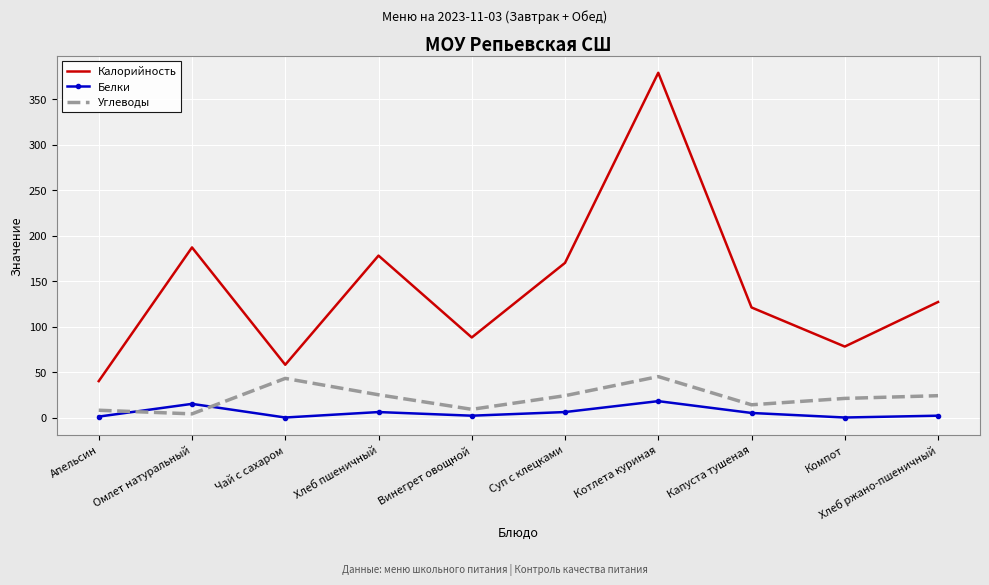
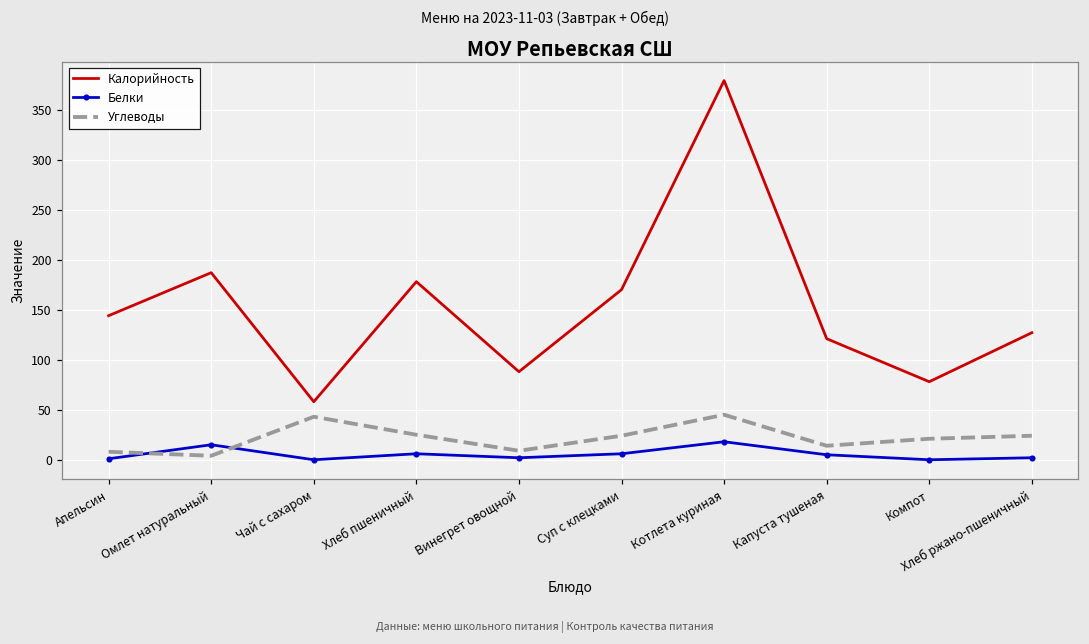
  {
    "Калорийность": {
-     "Апельсин": 40,
+     "Апельсин": 140,
      "Омлет натуральный": 190,
      "Чай с сахаром": 60,
      "Хлеб пшеничный": 180,
      "Винегрет овощной": 90,
      "Суп с клецками": 170,
      "Котлета куриная": 380,
      "Капуста тушеная": 120,
      "Компот": 80,
      "Хлеб ржано-пшеничный": 130
    },
    "Белки": {
      "Апельсин": 0,
      "Омлет натуральный": 20,
      "Чай с сахаром": 0,
      "Хлеб пшеничный": 10,
      "Винегрет овощной": 0,
      "Суп с клецками": 10,
      "Котлета куриная": 20,
      "Капуста тушеная": 10,
      "Компот": 0,
      "Хлеб ржано-пшеничный": 0
    },
    "Углеводы": {
      "Апельсин": 10,
      "Омлет натуральный": 0,
      "Чай с сахаром": 40,
      "Хлеб пшеничный": 30,
      "Винегрет овощной": 10,
      "Суп с клецками": 20,
      "Котлета куриная": 50,
      "Капуста тушеная": 10,
      "Компот": 20,
      "Хлеб ржано-пшеничный": 20
    }
  }
